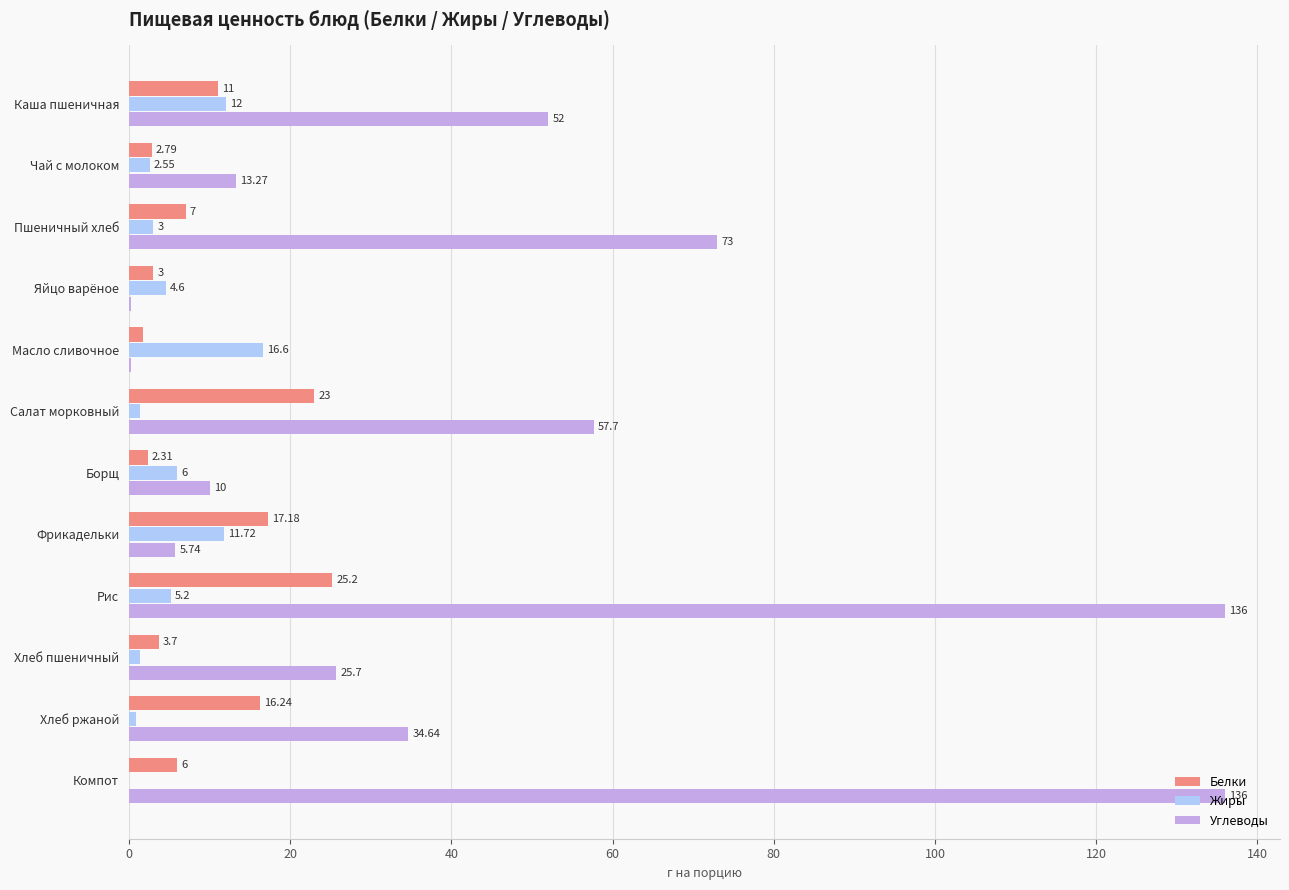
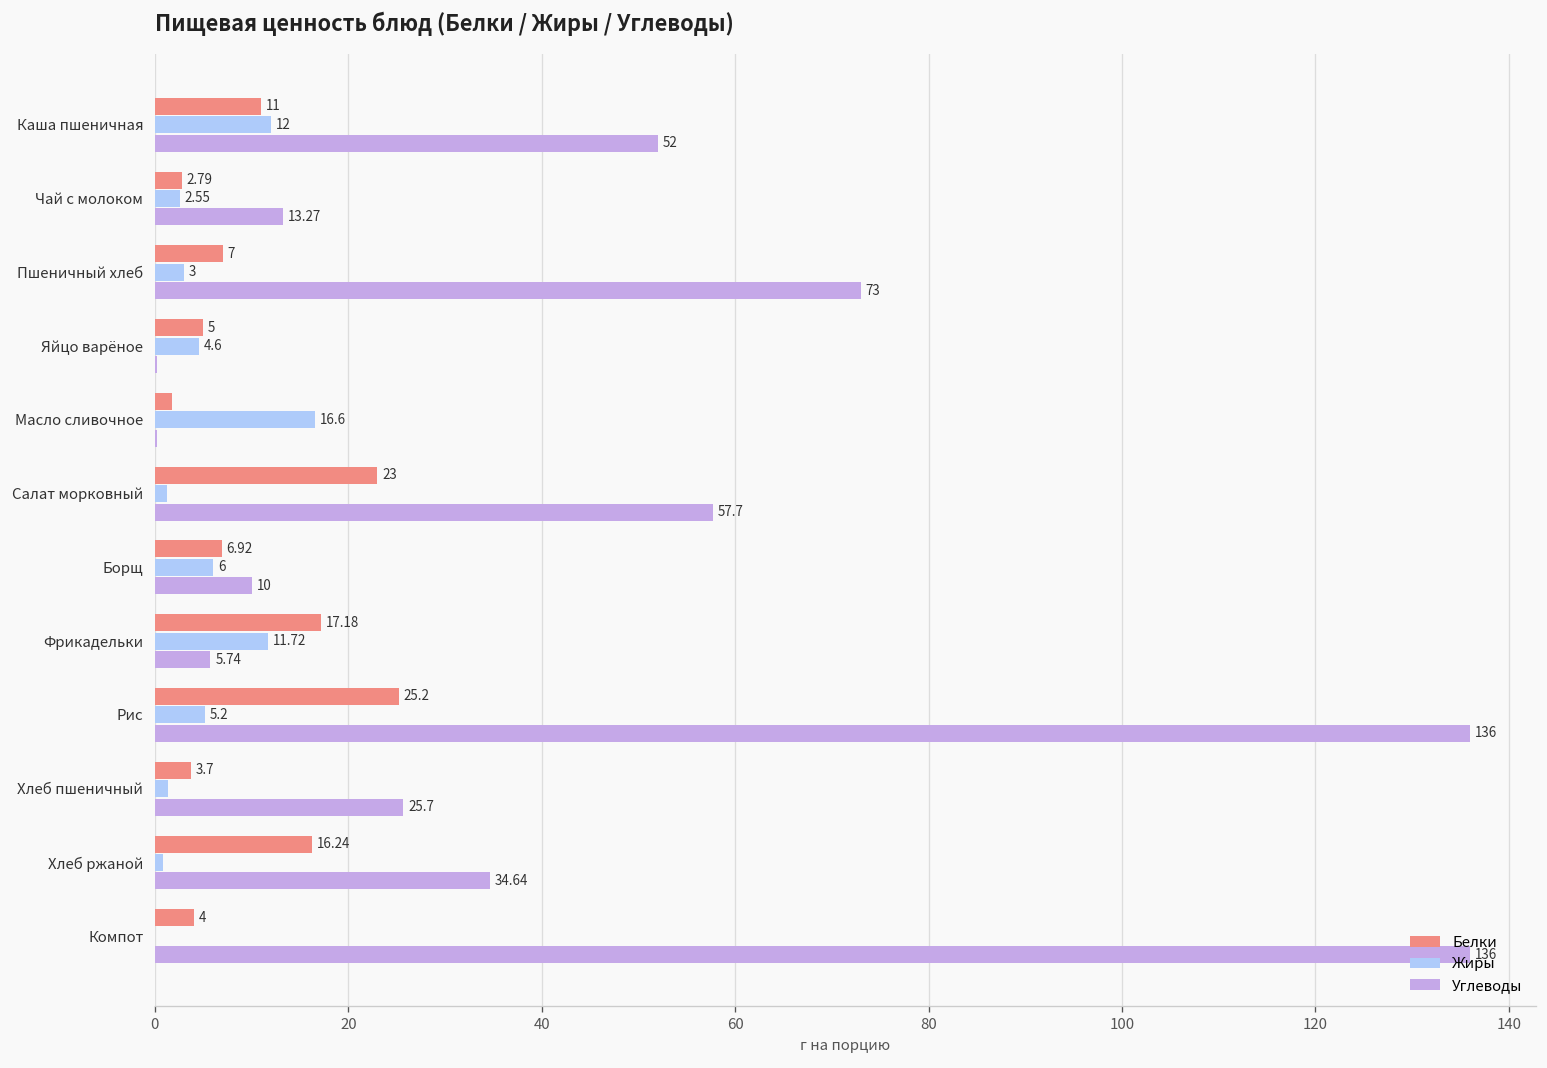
  {
    "Белки": {
      "Каша пшеничная": 11,
      "Чай с молоком": 2.79,
      "Пшеничный хлеб": 7,
-     "Яйцо варёное": 3,
+     "Яйцо варёное": 5,
      "Салат морковный": 23,
-     "Борщ": 2.31,
+     "Борщ": 6.92,
      "Фрикадельки": 17.18,
      "Рис": 25.2,
      "Хлеб пшеничный": 3.7,
      "Хлеб ржаной": 16.24,
-     "Компот": 6
+     "Компот": 4
    }
  }
